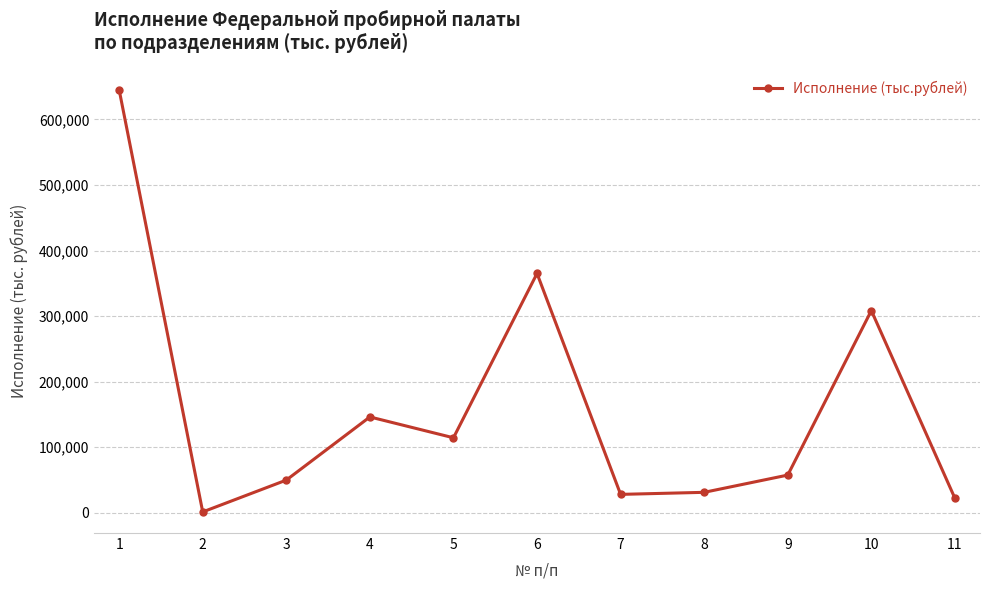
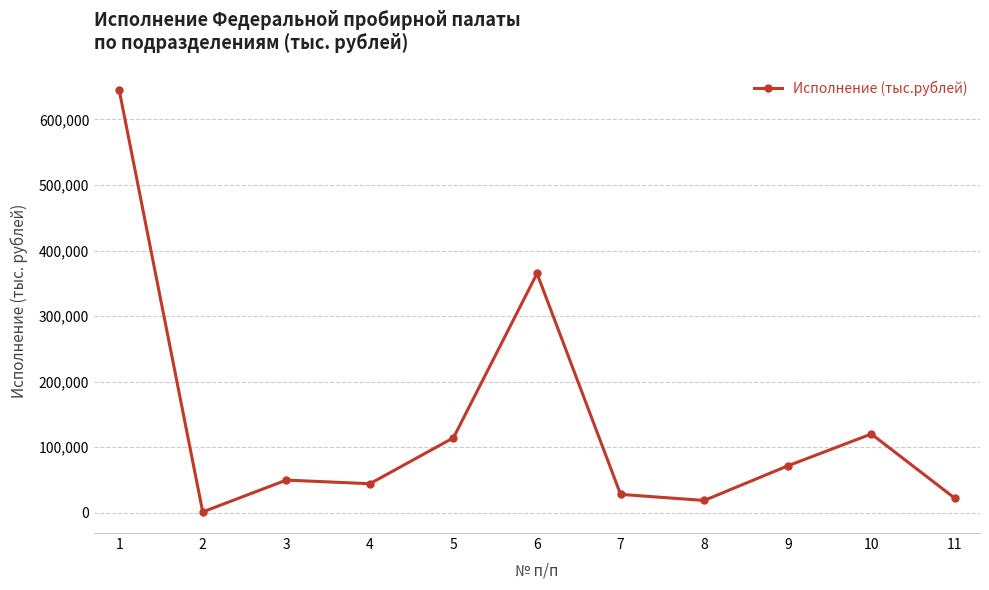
  {
    "1": "650,000",
    "2": "0",
    "3": "50,000",
-   "4": "150,000",
+   "4": "40,000",
    "5": "110,000",
    "6": "370,000",
    "7": "30,000",
-   "8": "30,000",
-   "9": "60,000",
-   "10": "310,000",
+   "8": "20,000",
+   "9": "70,000",
+   "10": "120,000",
    "11": "20,000"
  }
